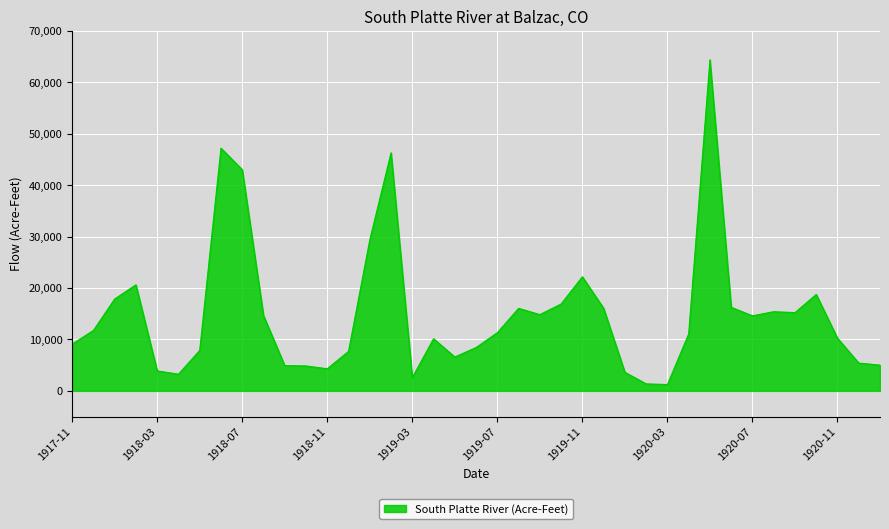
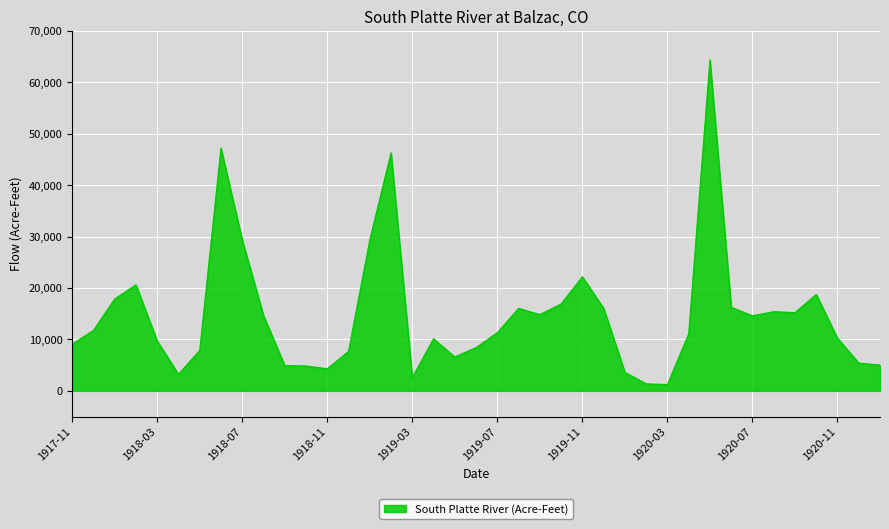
  {
    "1917-11": "9,000",
-   "1918-03": "4,000",
-   "1918-07": "43,000",
+   "1918-03": "10,000",
+   "1918-07": "29,000",
    "1918-11": "4,000",
    "1919-03": "3,000",
    "1919-07": "11,000",
    "1919-11": "22,000",
    "1920-03": "1,000",
    "1920-07": "15,000",
    "1920-11": "10,000"
  }
